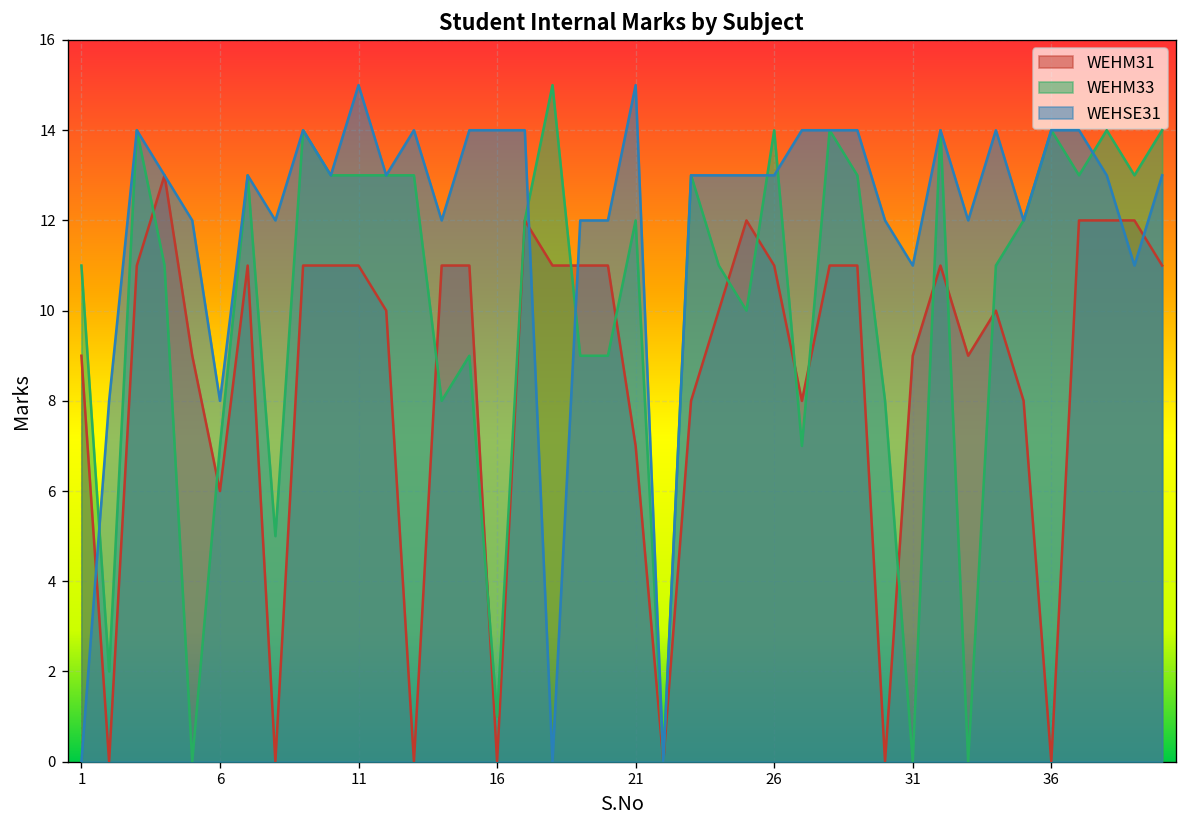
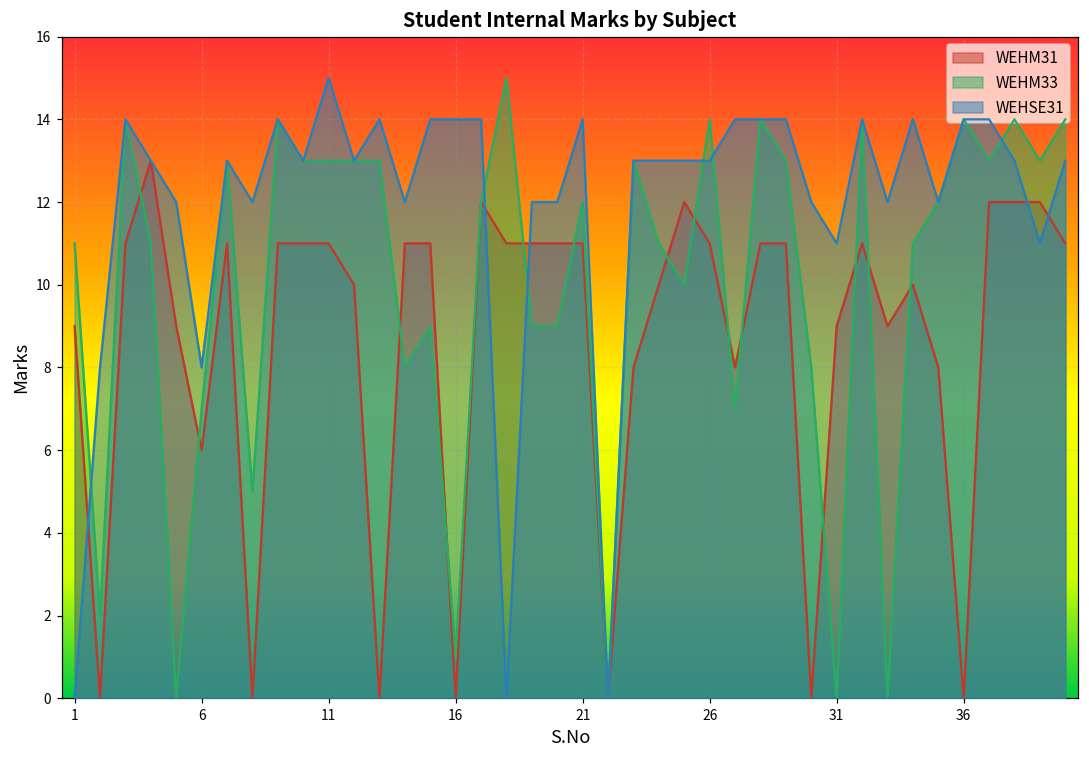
  {
    "WEHM31": {
      "1": 9,
      "6": 6,
      "11": 11,
      "16": 0,
-     "21": 7,
+     "21": 11,
      "26": 11,
      "31": 9,
      "36": 0
    },
    "WEHM33": {
      "1": 11,
      "6": 7,
      "11": 13,
      "16": 1,
      "21": 12,
      "26": 14,
      "31": 0
    },
    "WEHSE31": {
      "1": 0,
      "6": 8,
      "11": 15,
      "16": 14,
-     "21": 15,
+     "21": 14,
      "26": 13,
      "31": 11
    }
  }
